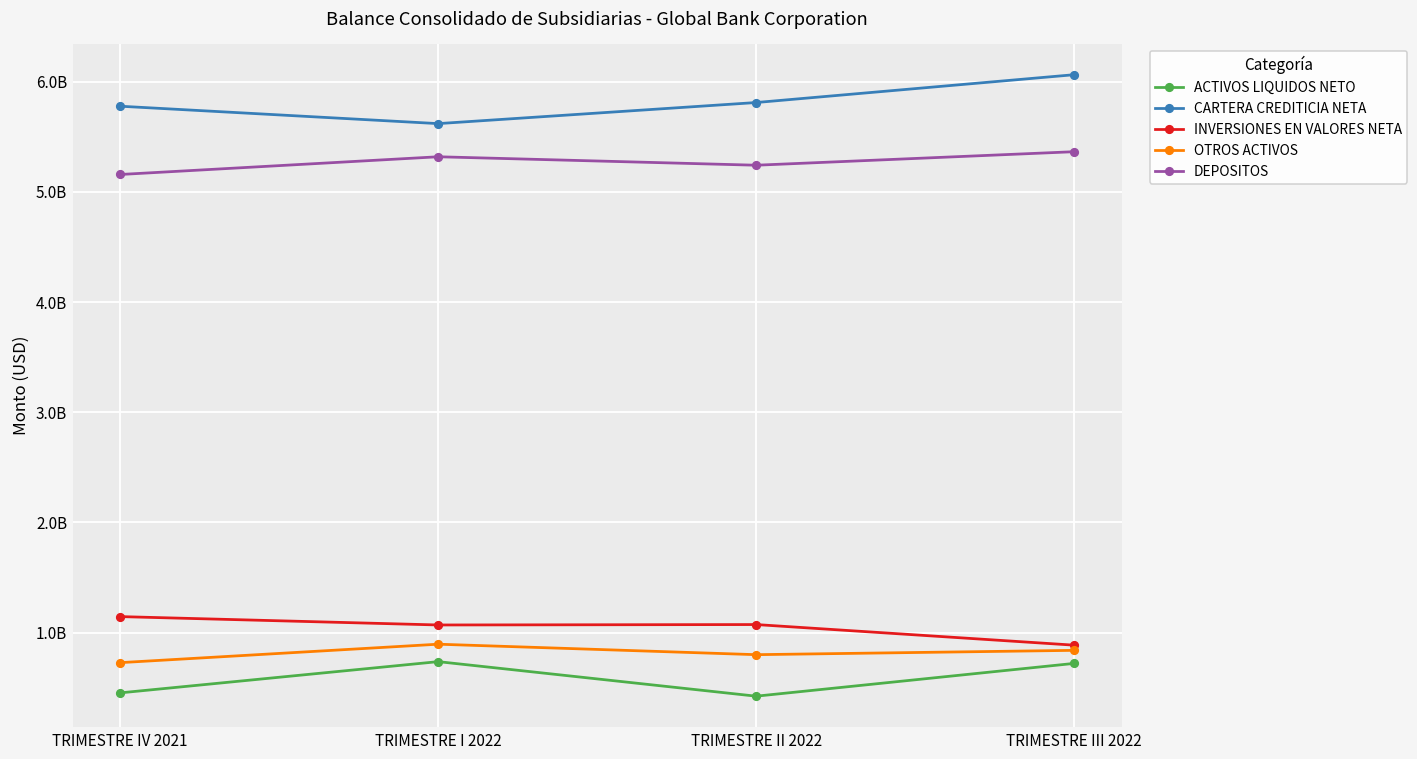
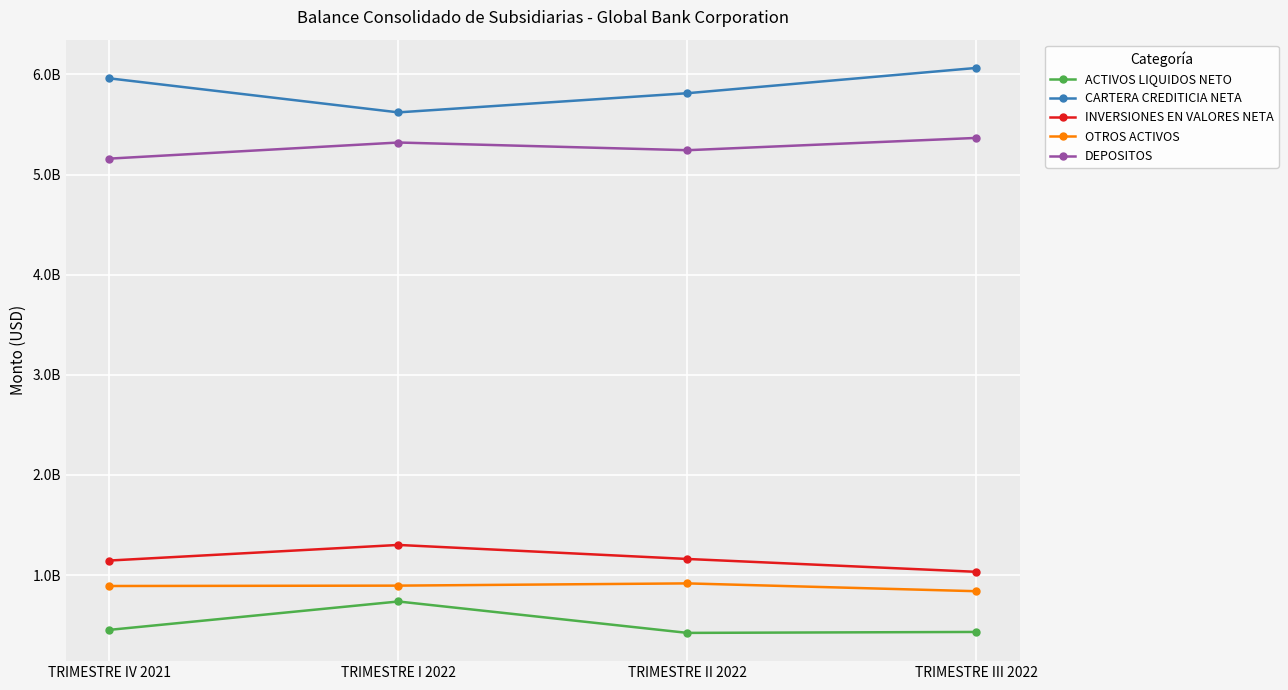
  {
    "ACTIVOS LIQUIDOS NETO": {
      "TRIMESTRE IV 2021": 450000000,
      "TRIMESTRE I 2022": 740000000,
      "TRIMESTRE II 2022": 420000000,
-     "TRIMESTRE III 2022": 720000000
+     "TRIMESTRE III 2022": 430000000
    },
    "CARTERA CREDITICIA NETA": {
-     "TRIMESTRE IV 2021": 5780000000,
+     "TRIMESTRE IV 2021": 5960000000,
      "TRIMESTRE I 2022": 5620000000,
      "TRIMESTRE II 2022": 5810000000,
      "TRIMESTRE III 2022": 6060000000
    },
    "INVERSIONES EN VALORES NETA": {
      "TRIMESTRE IV 2021": 1140000000,
-     "TRIMESTRE I 2022": 1070000000,
-     "TRIMESTRE II 2022": 1070000000,
-     "TRIMESTRE III 2022": 890000000
+     "TRIMESTRE I 2022": 1300000000,
+     "TRIMESTRE II 2022": 1160000000,
+     "TRIMESTRE III 2022": 1030000000
    },
    "OTROS ACTIVOS": {
-     "TRIMESTRE IV 2021": 730000000,
+     "TRIMESTRE IV 2021": 890000000,
      "TRIMESTRE I 2022": 890000000,
-     "TRIMESTRE II 2022": 800000000,
+     "TRIMESTRE II 2022": 920000000,
      "TRIMESTRE III 2022": 840000000
    },
    "DEPOSITOS": {
      "TRIMESTRE IV 2021": 5160000000,
      "TRIMESTRE I 2022": 5320000000,
      "TRIMESTRE II 2022": 5240000000,
      "TRIMESTRE III 2022": 5370000000
    }
  }
